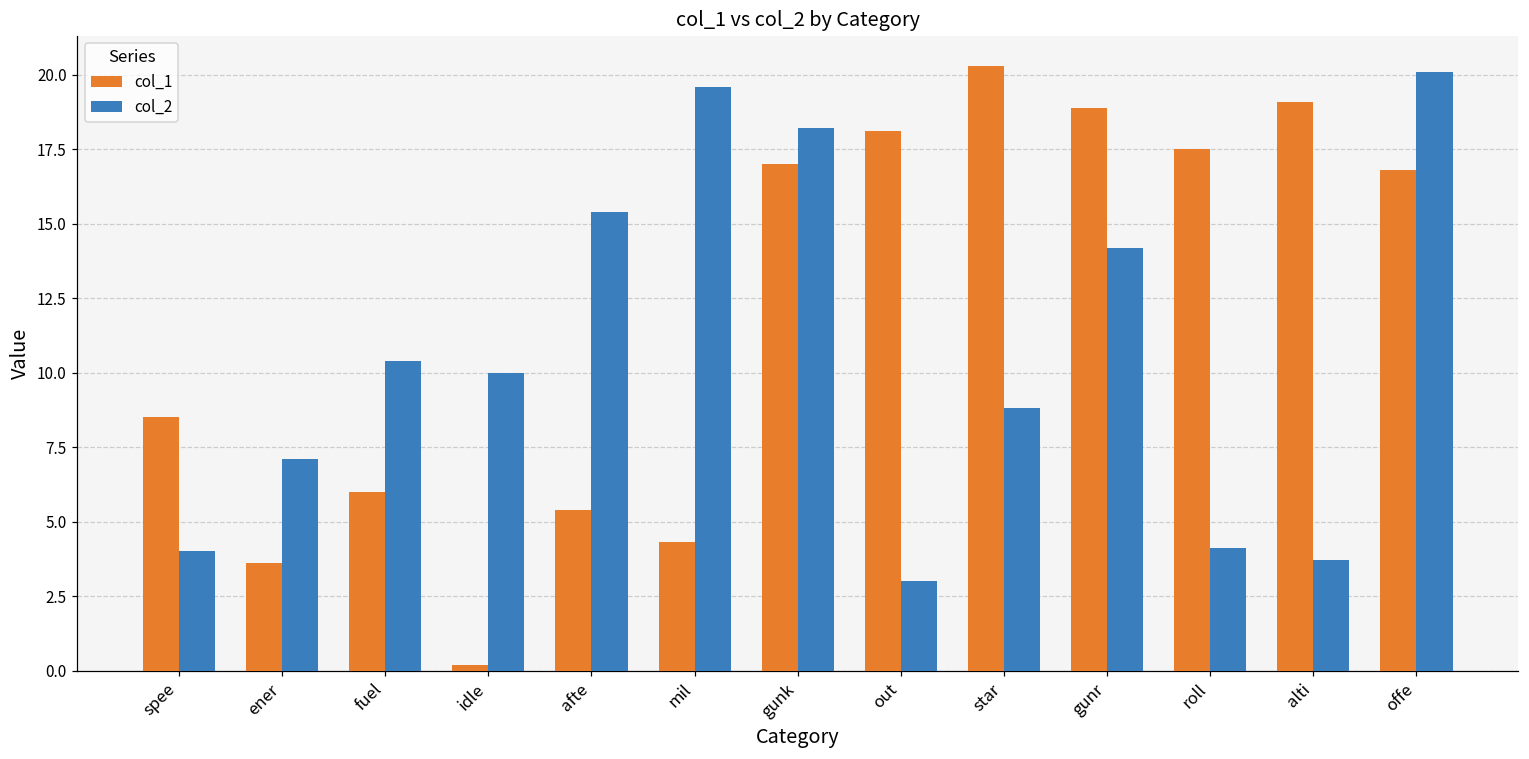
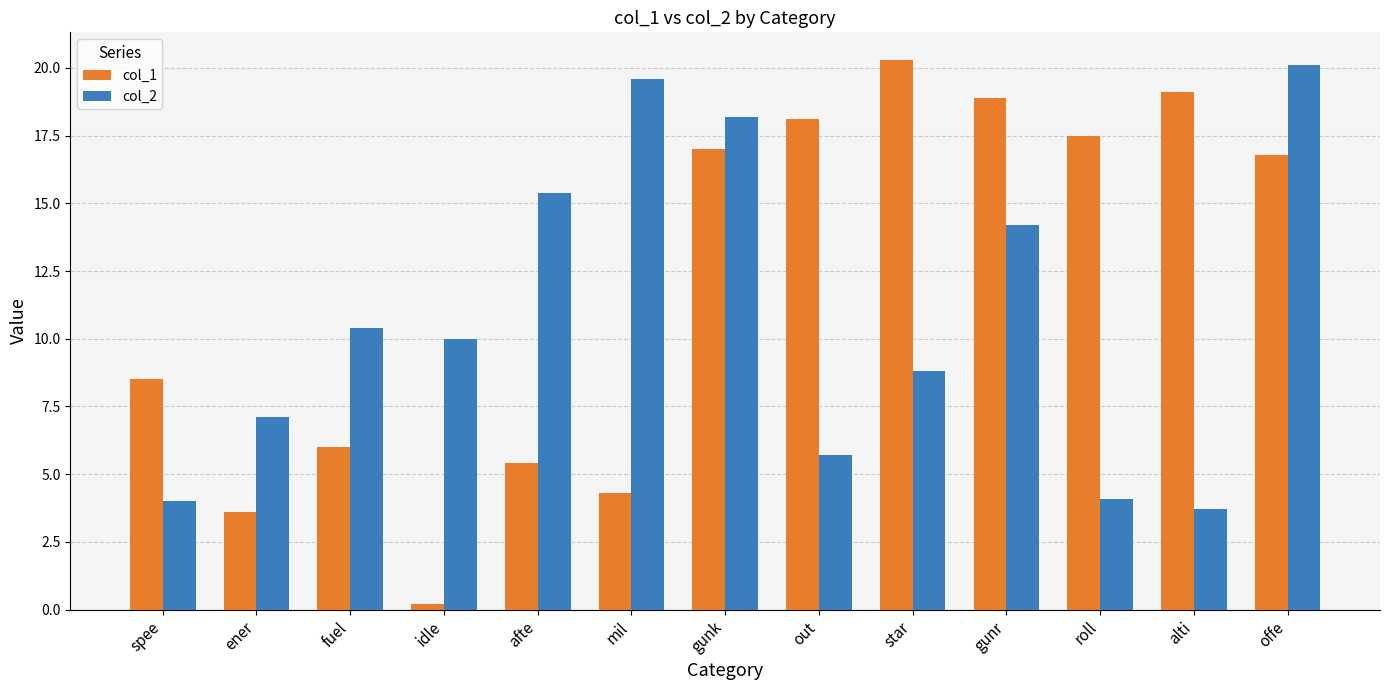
  {
    "col_1": {
      "spee": 8.5,
      "ener": 3.6,
      "fuel": 6.0,
      "idle": 0.2,
      "afte": 5.4,
      "mil": 4.3,
      "gunk": 17.0,
      "out": 18.1,
      "star": 20.3,
      "gunr": 18.9,
      "roll": 17.5,
      "alti": 19.1,
      "offe": 16.8
    },
    "col_2": {
      "spee": 4.0,
      "ener": 7.1,
      "fuel": 10.4,
      "idle": 10.0,
      "afte": 15.4,
      "mil": 19.6,
      "gunk": 18.2,
-     "out": 3.0,
+     "out": 5.7,
      "star": 8.8,
      "gunr": 14.2,
      "roll": 4.1,
      "alti": 3.7,
      "offe": 20.1
    }
  }
